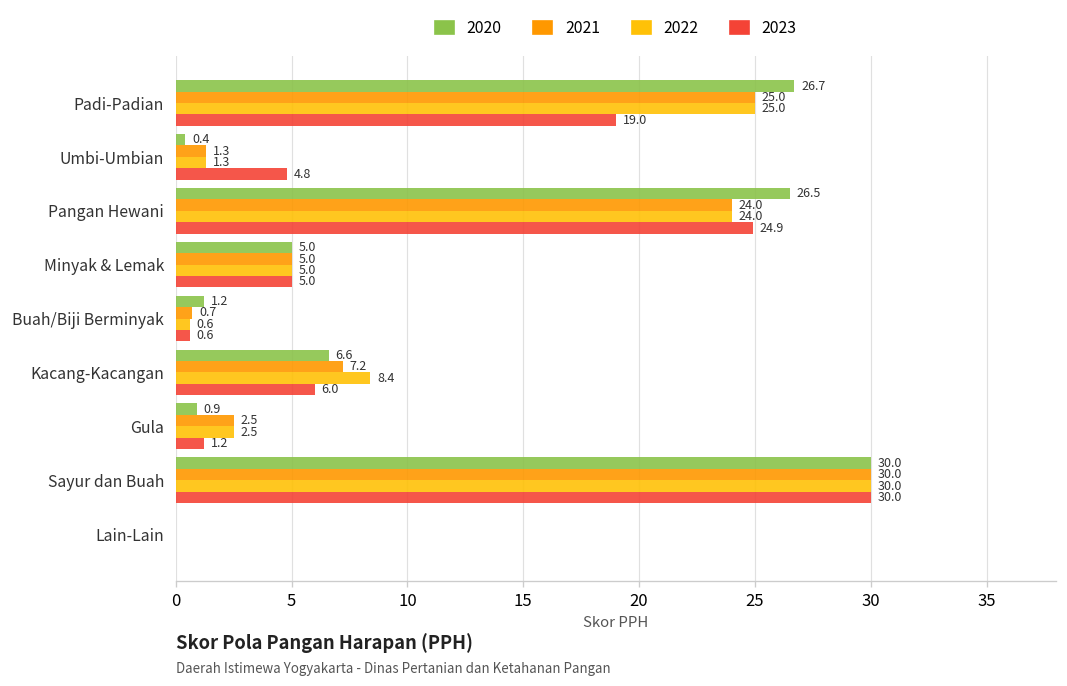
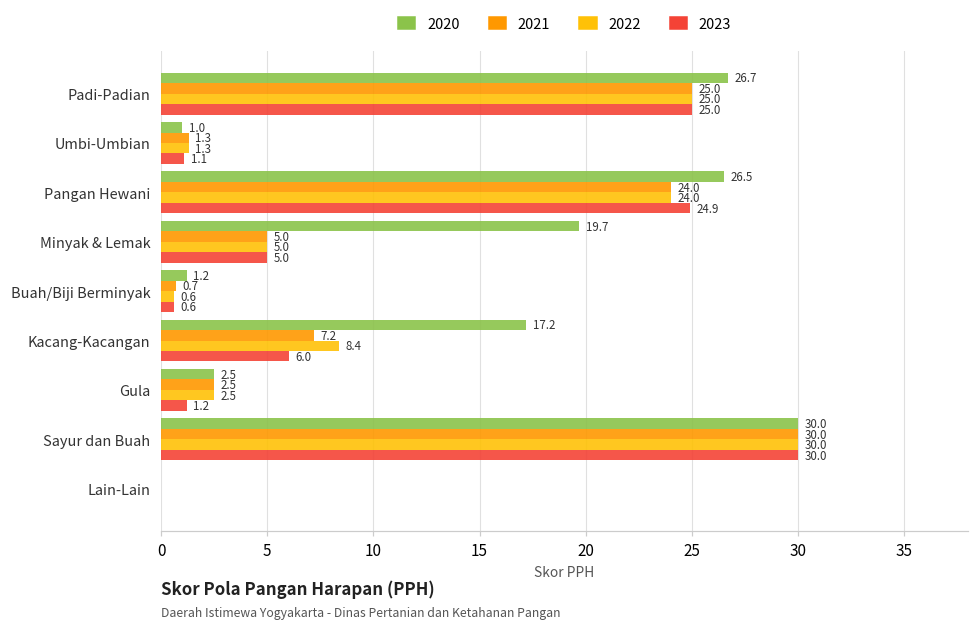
  {
    "2020": {
      "Padi-Padian": 26.7,
-     "Umbi-Umbian": 0.4,
+     "Umbi-Umbian": 1.0,
      "Pangan Hewani": 26.5,
-     "Minyak & Lemak": 5.0,
+     "Minyak & Lemak": 19.7,
      "Buah/Biji Berminyak": 1.2,
-     "Kacang-Kacangan": 6.6,
-     "Gula": 0.9,
+     "Kacang-Kacangan": 17.2,
+     "Gula": 2.5,
      "Sayur dan Buah": 30.0
    },
    "2023": {
-     "Padi-Padian": 19.0,
-     "Umbi-Umbian": 4.8,
+     "Padi-Padian": 25.0,
+     "Umbi-Umbian": 1.1,
      "Pangan Hewani": 24.9,
      "Minyak & Lemak": 5.0,
      "Buah/Biji Berminyak": 0.6,
      "Kacang-Kacangan": 6.0,
      "Gula": 1.2,
      "Sayur dan Buah": 30.0
    }
  }
